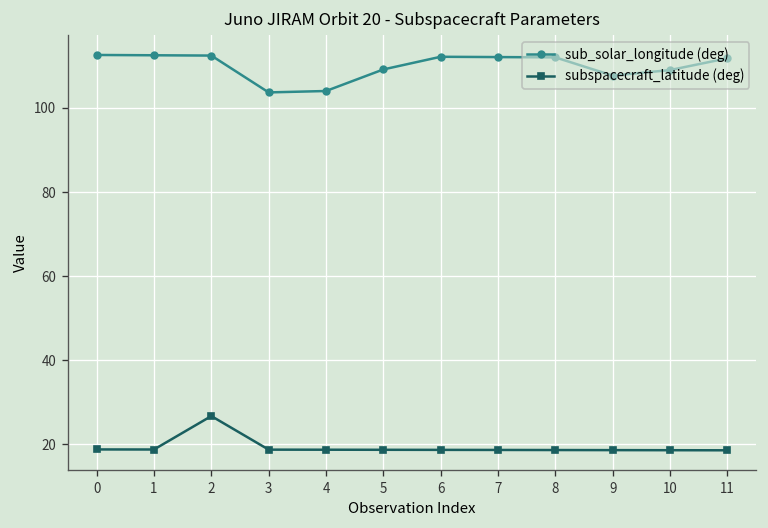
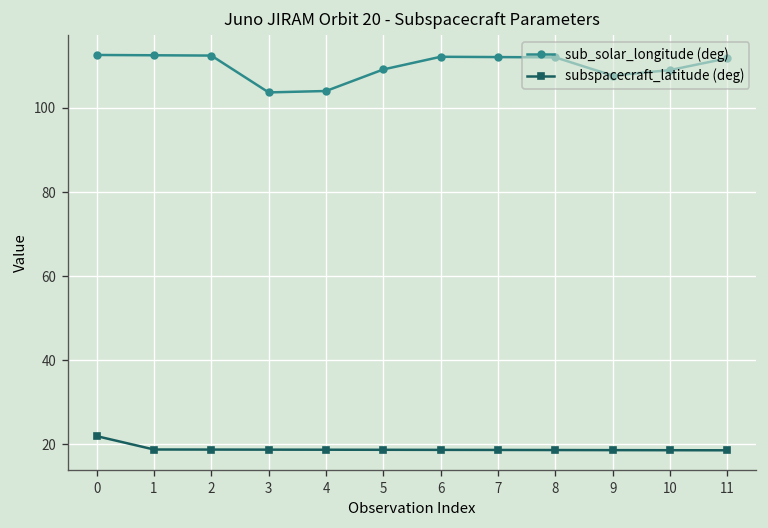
  {
    "sub_solar_longitude (deg)": {
      "0": 113,
      "1": 113,
      "2": 112,
      "3": 104,
      "4": 104,
      "5": 109,
      "6": 112,
      "7": 112
    },
    "subspacecraft_latitude (deg)": {
-     "0": 19,
+     "0": 22,
      "1": 19,
-     "2": 27,
+     "2": 19,
      "3": 19,
      "4": 19,
      "5": 19,
      "6": 19,
      "7": 19,
      "8": 19,
      "9": 19,
      "10": 19,
      "11": 19
    }
  }
